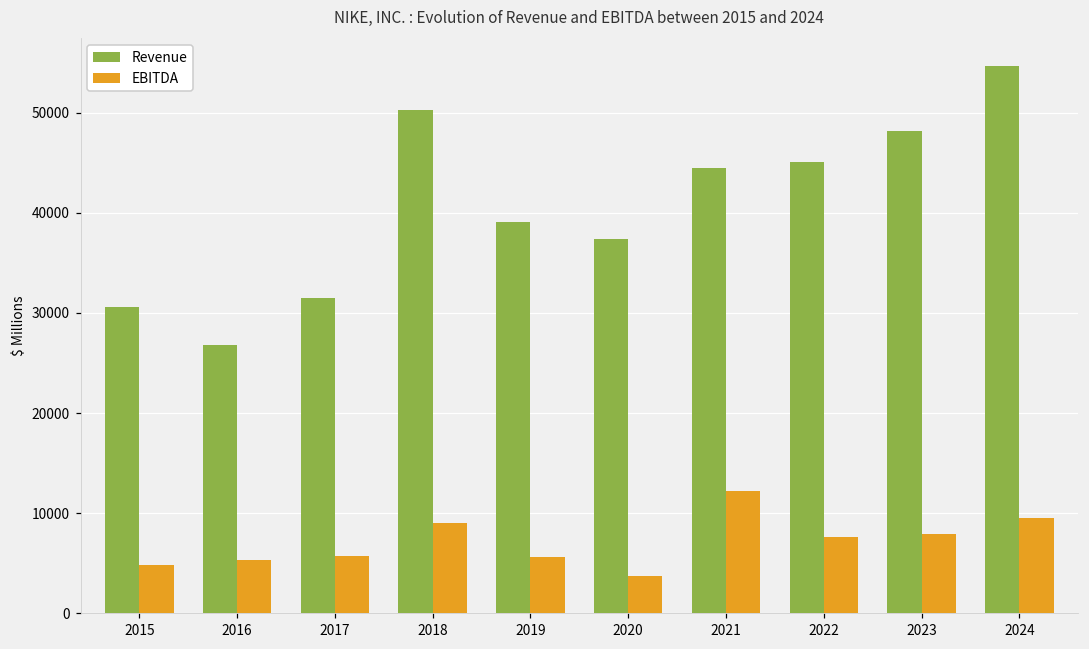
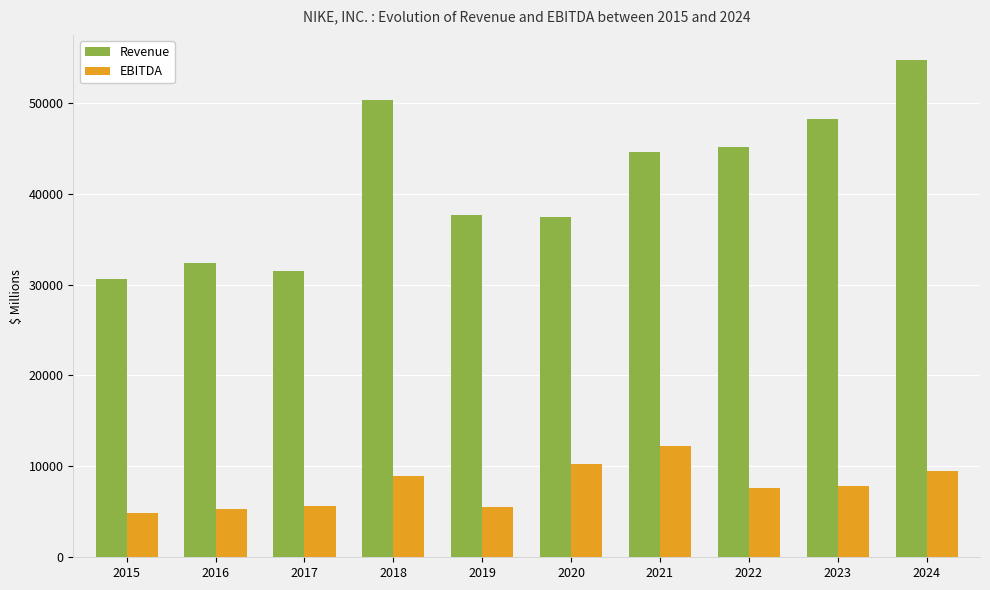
  {
    "Revenue": {
      "2015": 31000,
-     "2016": 27000,
+     "2016": 32000,
      "2017": 31000,
      "2018": 50000,
-     "2019": 39000,
+     "2019": 38000,
      "2020": 37000,
      "2021": 45000,
      "2022": 45000,
      "2023": 48000,
      "2024": 55000
    },
    "EBITDA": {
      "2015": 5000,
      "2016": 5000,
      "2017": 6000,
      "2018": 9000,
      "2019": 6000,
-     "2020": 4000,
+     "2020": 10000,
      "2021": 12000,
      "2022": 8000,
      "2023": 8000,
      "2024": 9000
    }
  }
